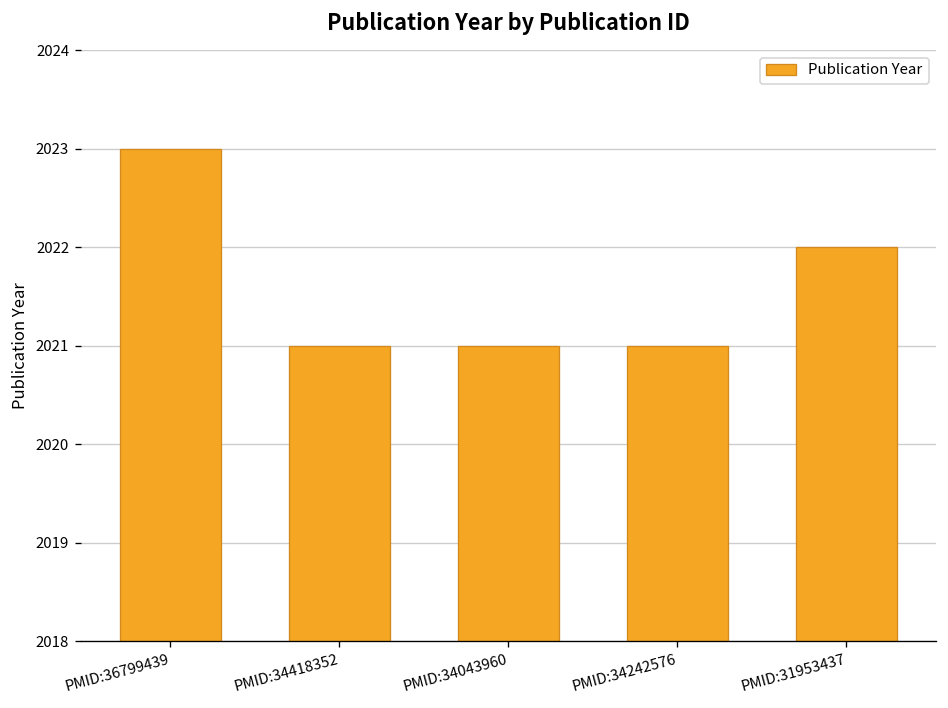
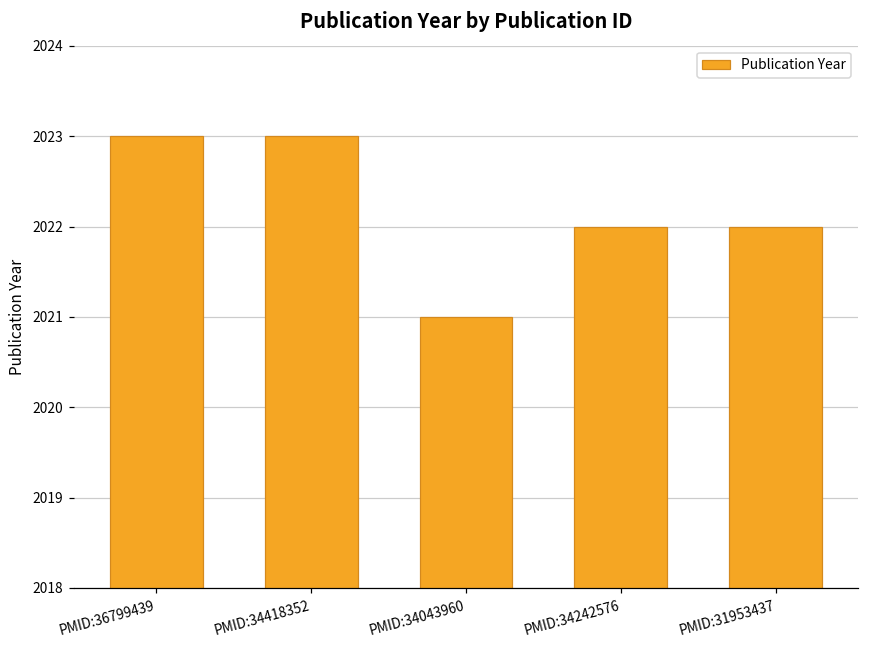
  {
    "PMID:36799439": 2023,
-   "PMID:34418352": 2021,
+   "PMID:34418352": 2023,
    "PMID:34043960": 2021,
-   "PMID:34242576": 2021,
+   "PMID:34242576": 2022,
    "PMID:31953437": 2022
  }
